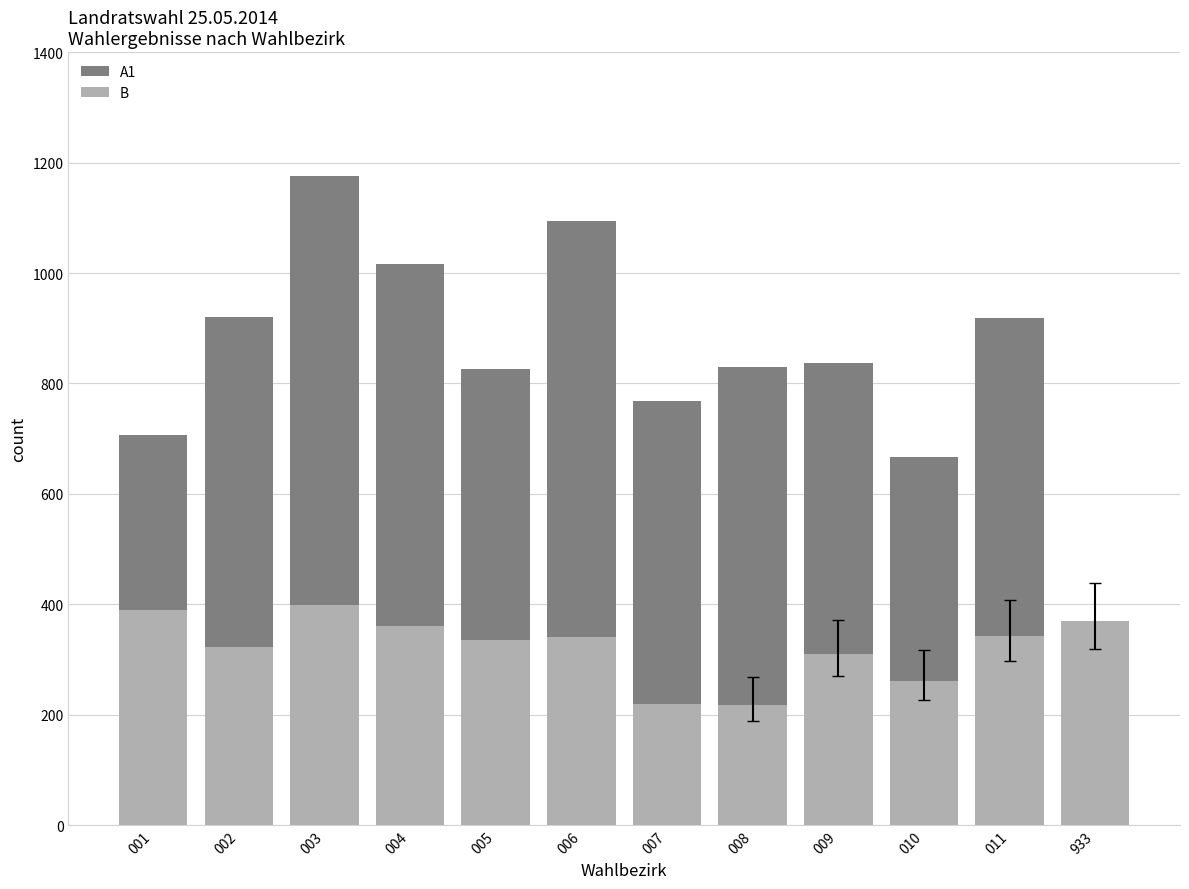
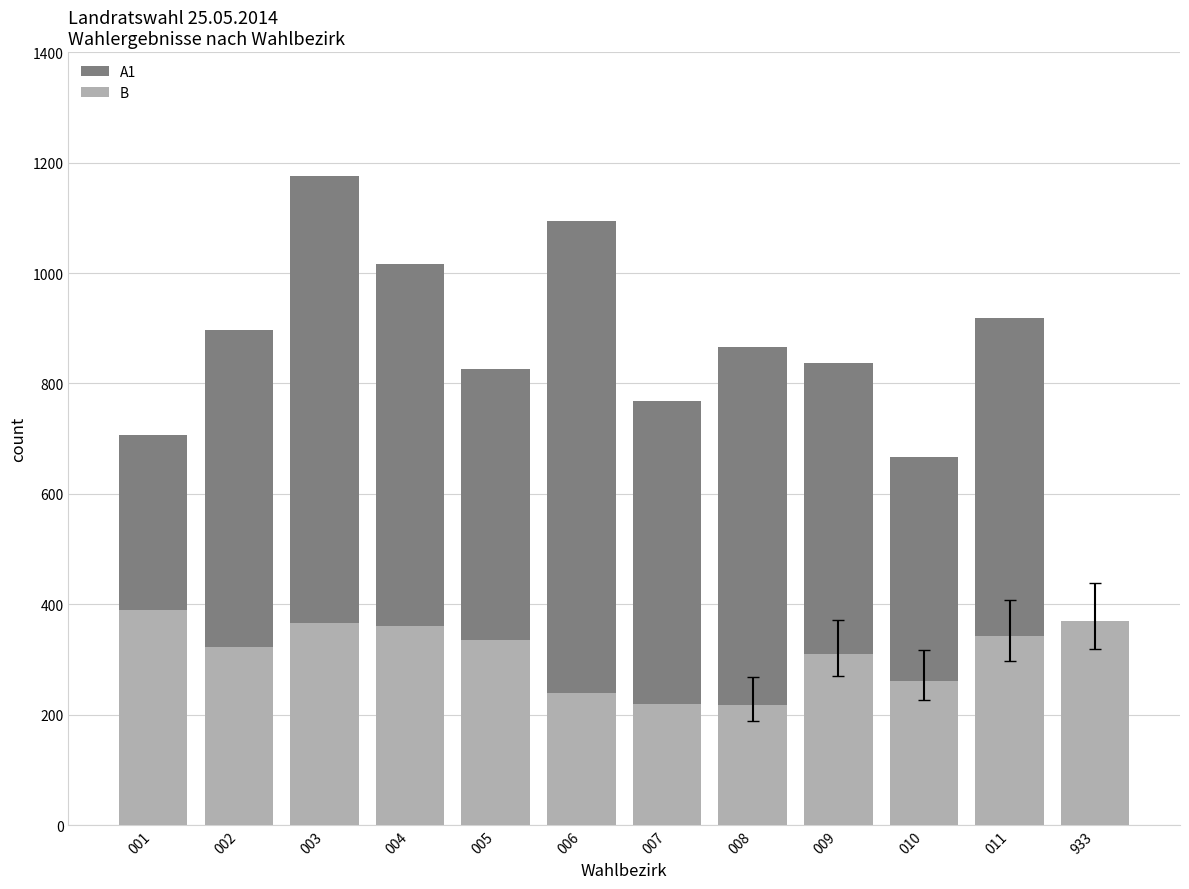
  {
    "A1": {
      "001": 710,
-     "002": 920,
+     "002": 900,
      "003": 1180,
      "004": 1020,
      "005": 830,
      "006": 1100,
      "007": 770,
-     "008": 830,
+     "008": 870,
      "009": 840,
      "010": 670,
      "011": 920,
      "933": 0
    },
    "B": {
-     "003": 400,
-     "006": 340,
+     "003": 370,
+     "006": 240,
      "933": 370
    }
  }
